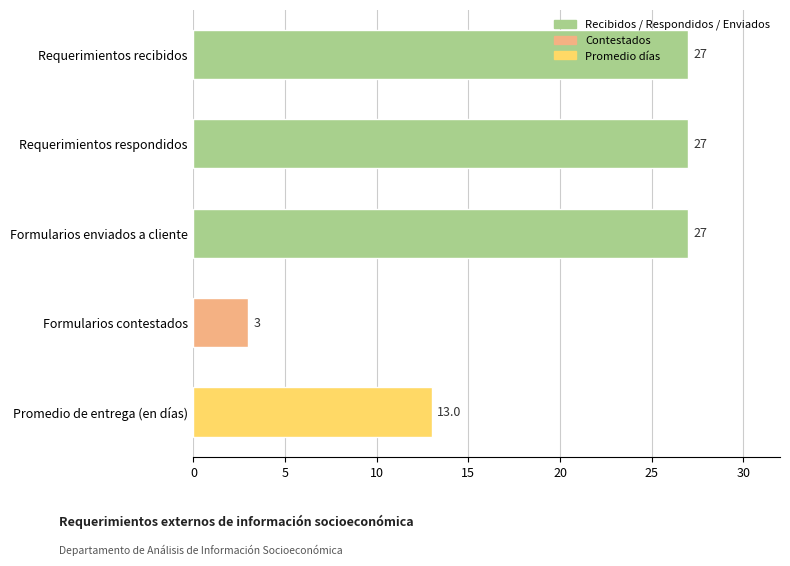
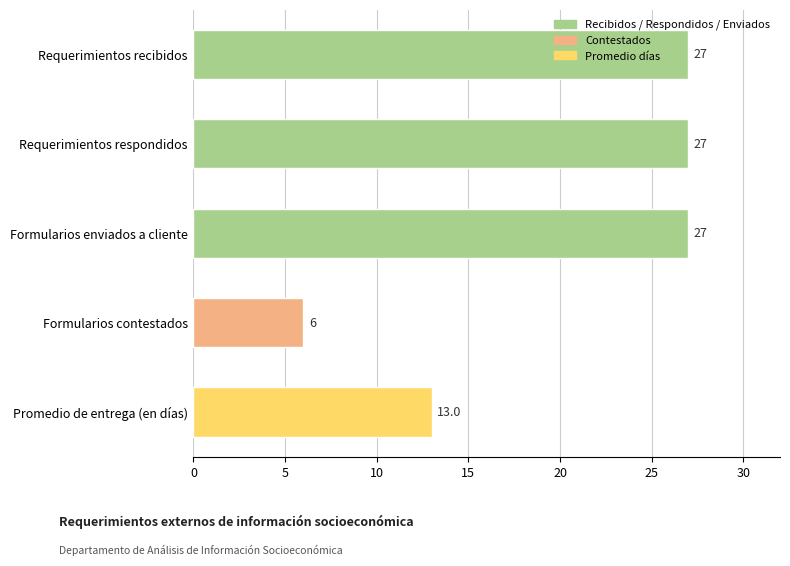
  {
    "Requerimientos recibidos": 27,
    "Requerimientos respondidos": 27,
    "Formularios enviados a cliente": 27,
-   "Formularios contestados": 3,
+   "Formularios contestados": 6,
    "Promedio de entrega (en días)": 13.0
  }
